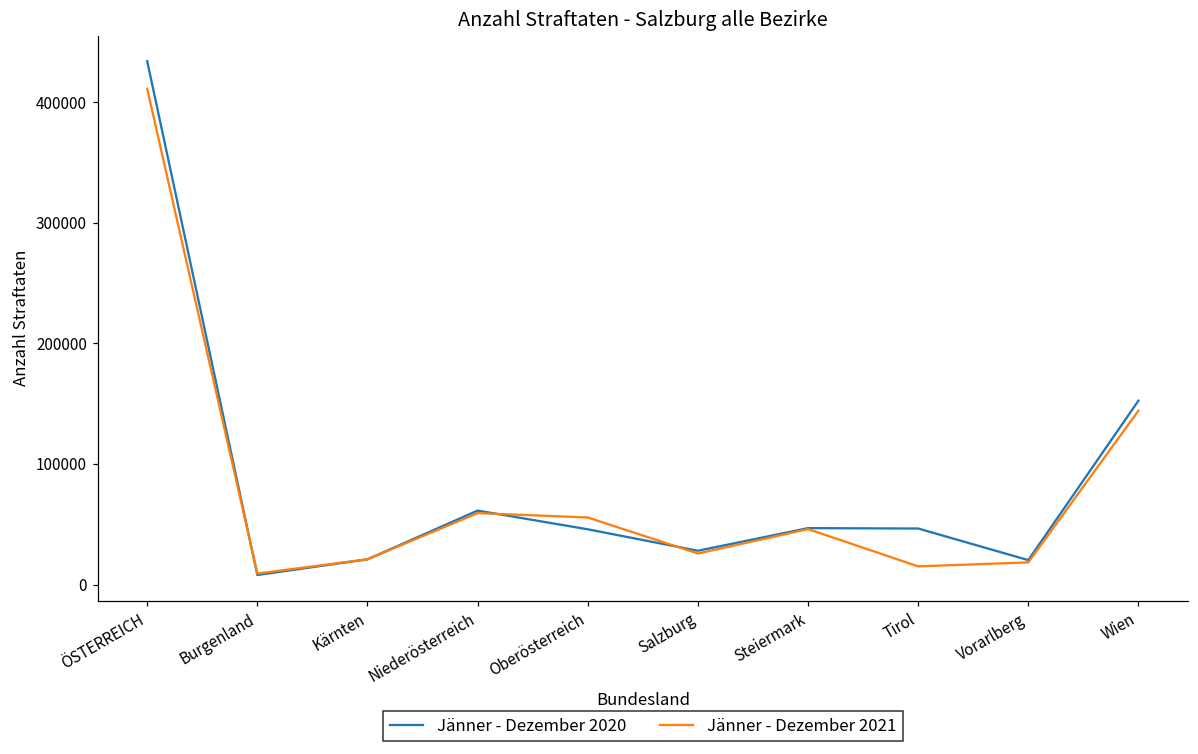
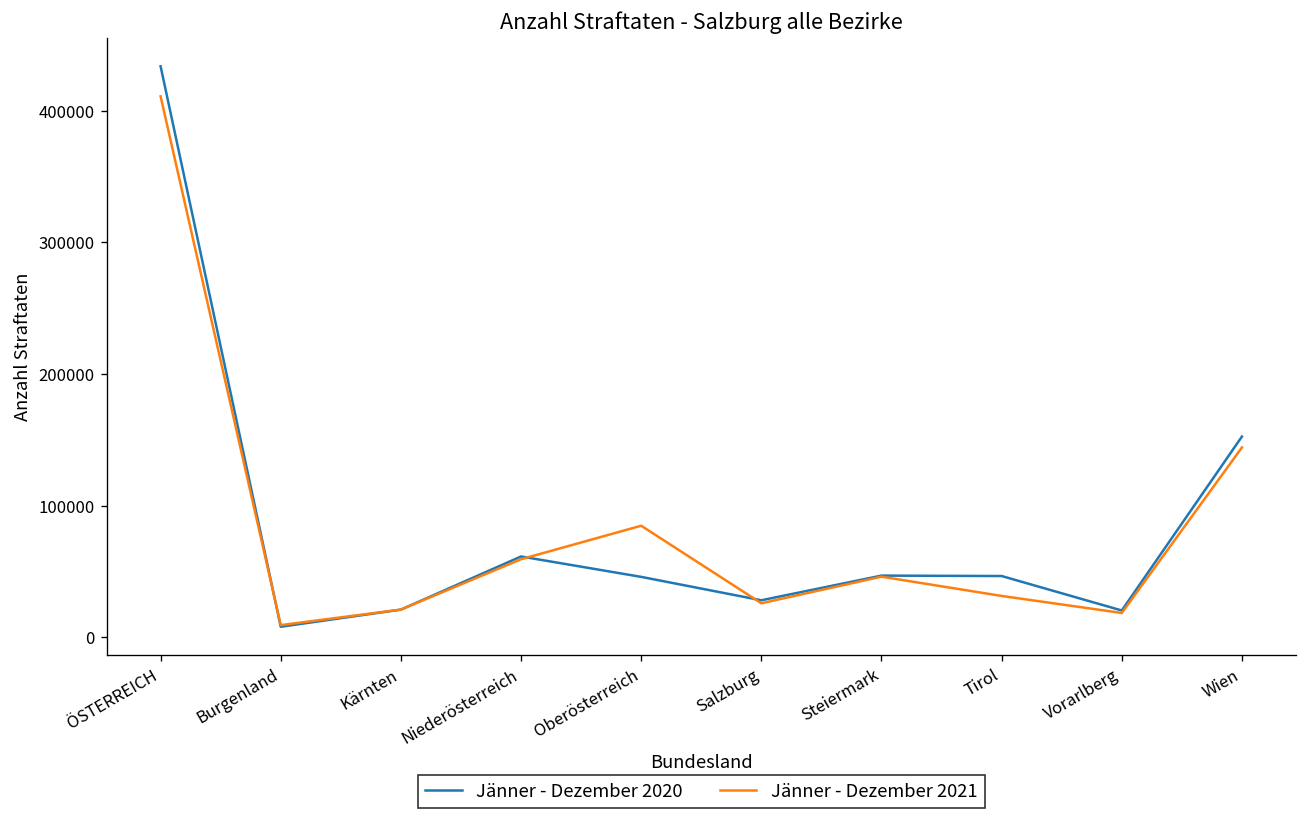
  {
    "Jänner - Dezember 2020": {
      "ÖSTERREICH": 434000,
      "Oberösterreich": 46000,
      "Tirol": 47000,
      "Wien": 152000
    },
    "Jänner - Dezember 2021": {
      "ÖSTERREICH": 411000,
-     "Oberösterreich": 56000,
-     "Tirol": 15000,
+     "Oberösterreich": 85000,
+     "Tirol": 31000,
      "Wien": 144000
    }
  }
